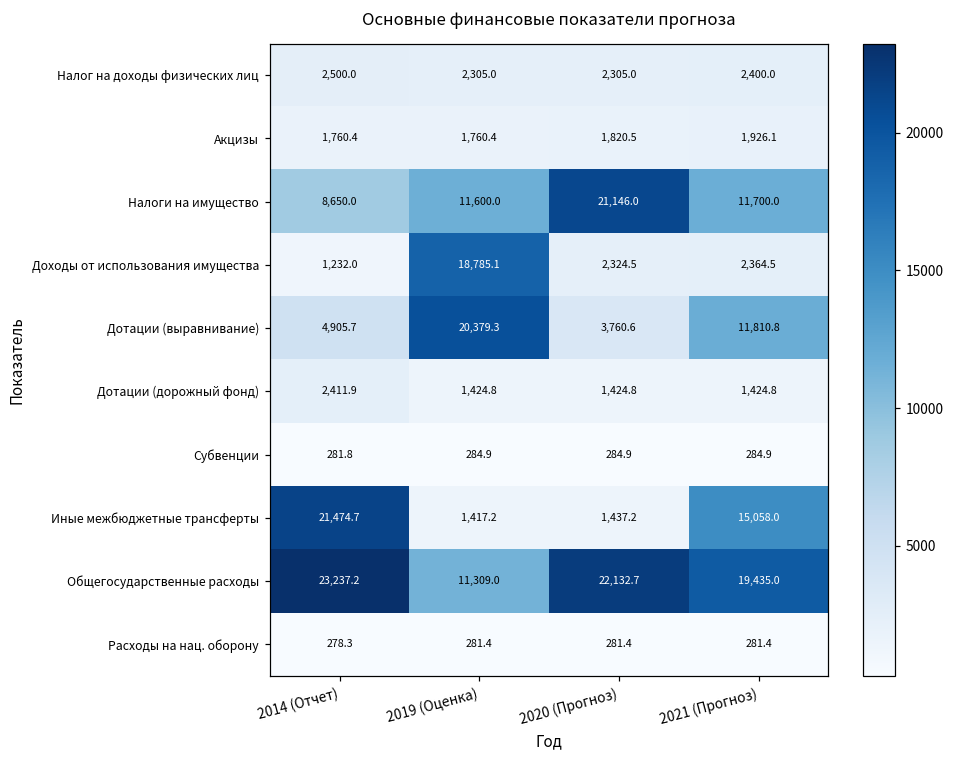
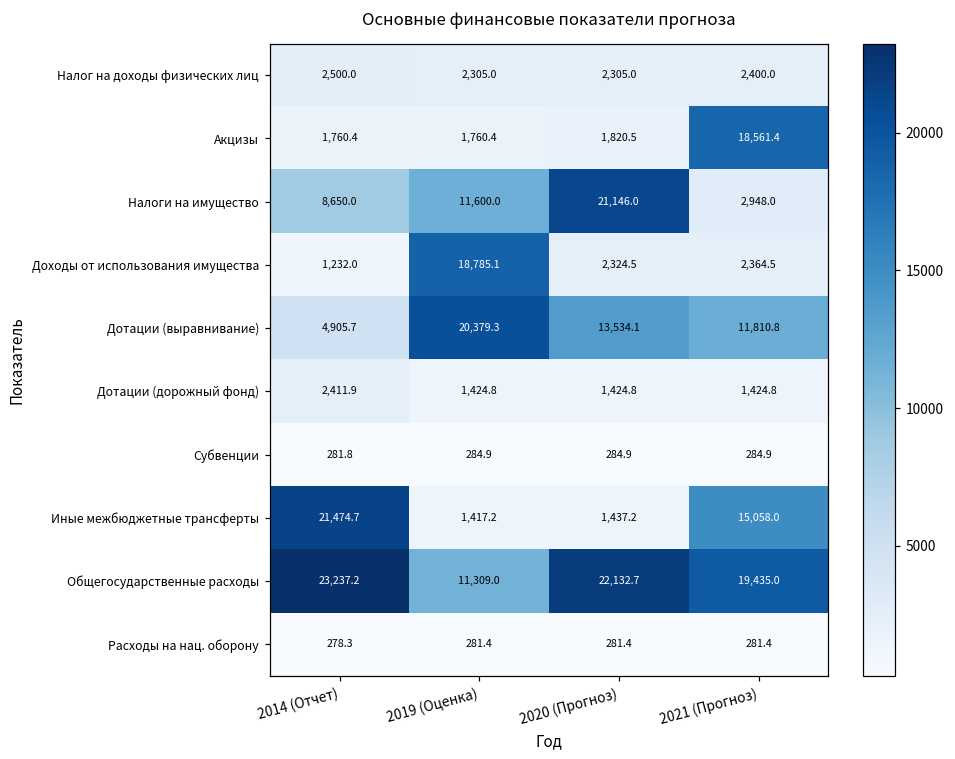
  {
    "Налог на доходы физических лиц": {
      "2014 (Отчет)": "2,500.0",
      "2019 (Оценка)": "2,305.0",
      "2020 (Прогноз)": "2,305.0",
      "2021 (Прогноз)": "2,400.0"
    },
    "Акцизы": {
      "2014 (Отчет)": "1,760.4",
      "2019 (Оценка)": "1,760.4",
      "2020 (Прогноз)": "1,820.5",
-     "2021 (Прогноз)": "1,926.1"
+     "2021 (Прогноз)": "18,561.4"
    },
    "Налоги на имущество": {
      "2014 (Отчет)": "8,650.0",
      "2019 (Оценка)": "11,600.0",
      "2020 (Прогноз)": "21,146.0",
-     "2021 (Прогноз)": "11,700.0"
+     "2021 (Прогноз)": "2,948.0"
    },
    "Доходы от использования имущества": {
      "2014 (Отчет)": "1,232.0",
      "2019 (Оценка)": "18,785.1",
      "2020 (Прогноз)": "2,324.5",
      "2021 (Прогноз)": "2,364.5"
    },
    "Дотации (выравнивание)": {
      "2014 (Отчет)": "4,905.7",
      "2019 (Оценка)": "20,379.3",
-     "2020 (Прогноз)": "3,760.6",
+     "2020 (Прогноз)": "13,534.1",
      "2021 (Прогноз)": "11,810.8"
    },
    "Дотации (дорожный фонд)": {
      "2014 (Отчет)": "2,411.9",
      "2019 (Оценка)": "1,424.8",
      "2020 (Прогноз)": "1,424.8",
      "2021 (Прогноз)": "1,424.8"
    },
    "Субвенции": {
      "2014 (Отчет)": "281.8",
      "2019 (Оценка)": "284.9",
      "2020 (Прогноз)": "284.9",
      "2021 (Прогноз)": "284.9"
    },
    "Иные межбюджетные трансферты": {
      "2014 (Отчет)": "21,474.7",
      "2019 (Оценка)": "1,417.2",
      "2020 (Прогноз)": "1,437.2",
      "2021 (Прогноз)": "15,058.0"
    },
    "Общегосударственные расходы": {
      "2014 (Отчет)": "23,237.2",
      "2019 (Оценка)": "11,309.0",
      "2020 (Прогноз)": "22,132.7",
      "2021 (Прогноз)": "19,435.0"
    },
    "Расходы на нац. оборону": {
      "2014 (Отчет)": "278.3",
      "2019 (Оценка)": "281.4",
      "2020 (Прогноз)": "281.4",
      "2021 (Прогноз)": "281.4"
    }
  }
